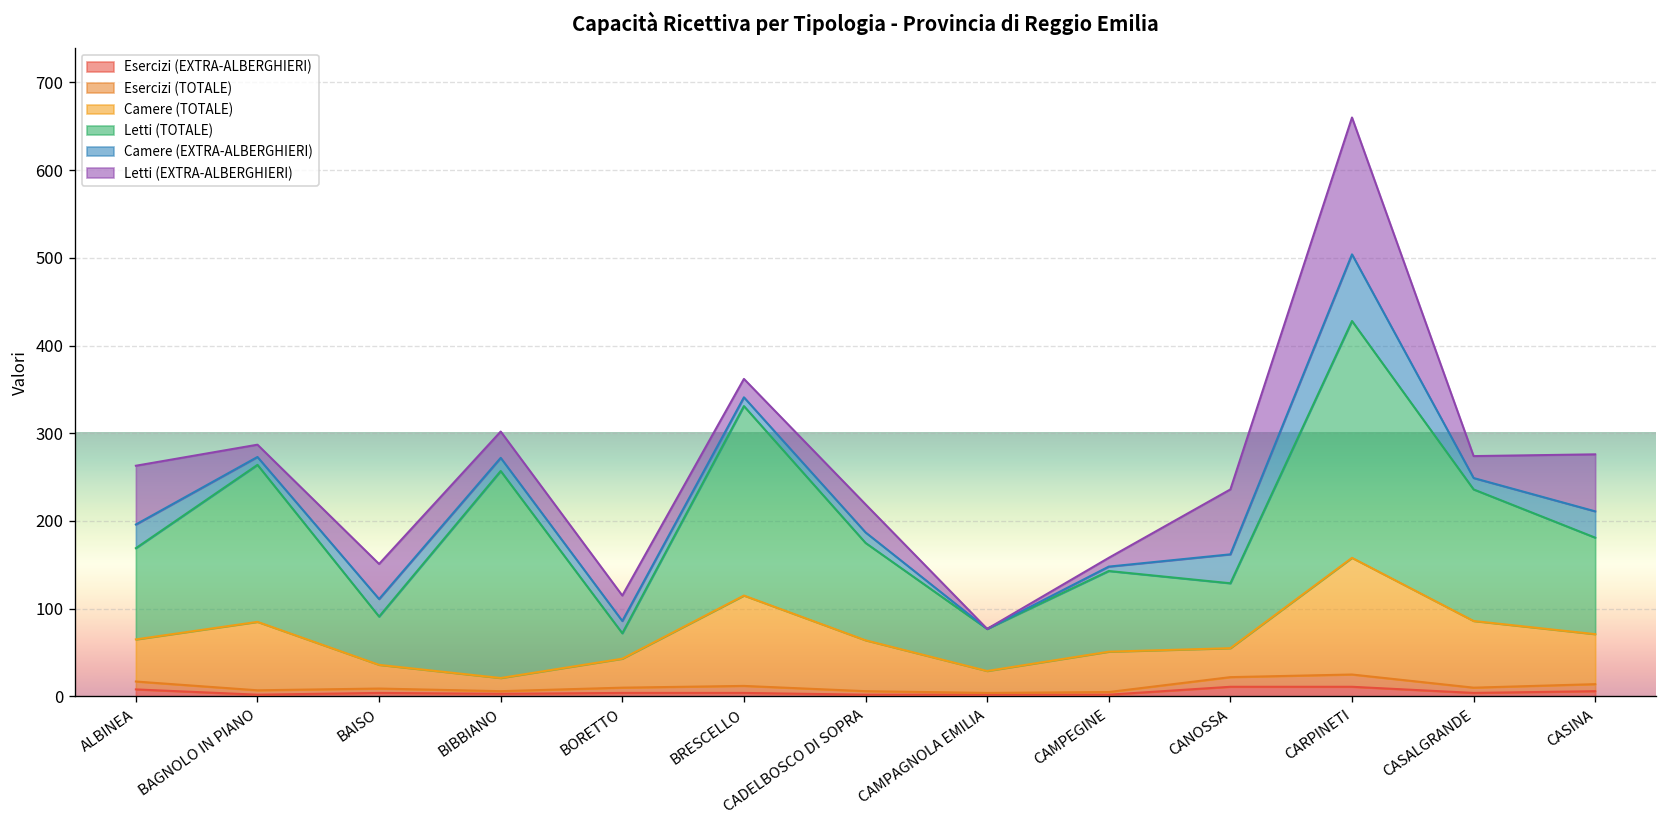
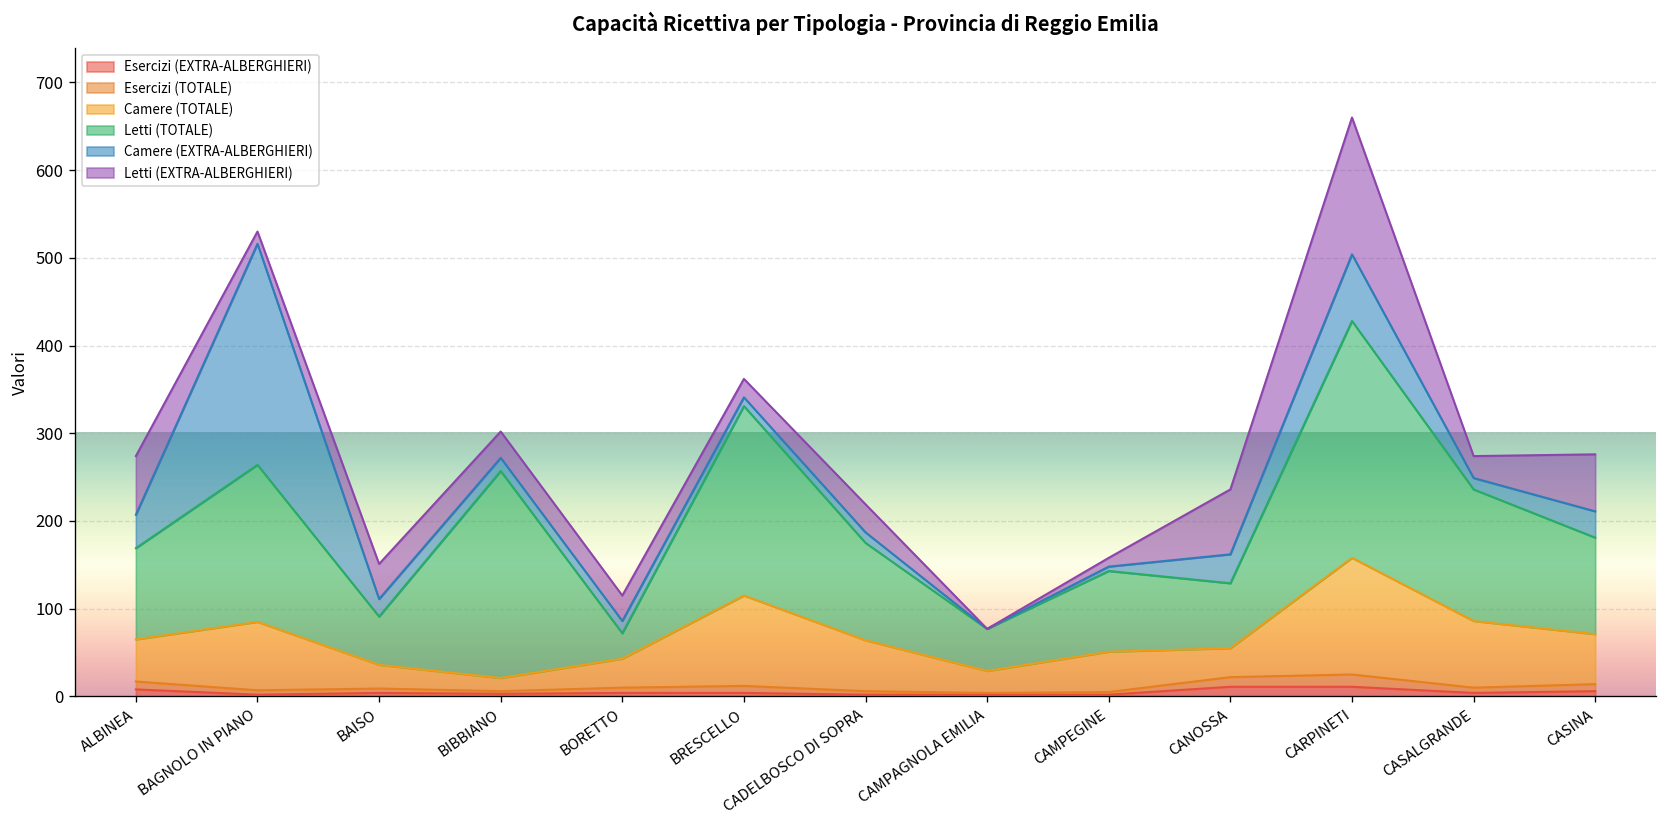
  {
    "Letti (TOTALE)": {
      "ALBINEA": 100,
      "BAGNOLO IN PIANO": 180,
      "BAISO": 60,
      "BIBBIANO": 240,
      "BORETTO": 30,
      "BRESCELLO": 220,
      "CADELBOSCO DI SOPRA": 110,
      "CAMPEGINE": 90,
      "CANOSSA": 70,
      "CARPINETI": 270,
      "CASALGRANDE": 150,
      "CASINA": 110
    },
    "Camere (EXTRA-ALBERGHIERI)": {
-     "ALBINEA": 30,
-     "BAGNOLO IN PIANO": 10,
+     "ALBINEA": 40,
+     "BAGNOLO IN PIANO": 250,
      "BAISO": 20,
      "BIBBIANO": 20,
      "BORETTO": 10,
      "BRESCELLO": 10,
      "CADELBOSCO DI SOPRA": 10,
      "CAMPEGINE": 10,
      "CANOSSA": 30,
      "CARPINETI": 80,
      "CASALGRANDE": 10,
      "CASINA": 30
    },
    "Letti (EXTRA-ALBERGHIERI)": {
      "ALBINEA": 70,
      "BAGNOLO IN PIANO": 10,
      "BAISO": 40,
      "BIBBIANO": 30,
      "BORETTO": 30,
      "BRESCELLO": 20,
      "CADELBOSCO DI SOPRA": 30,
      "CAMPEGINE": 10,
      "CANOSSA": 70,
      "CARPINETI": 160,
      "CASALGRANDE": 30,
      "CASINA": 70
    }
  }
